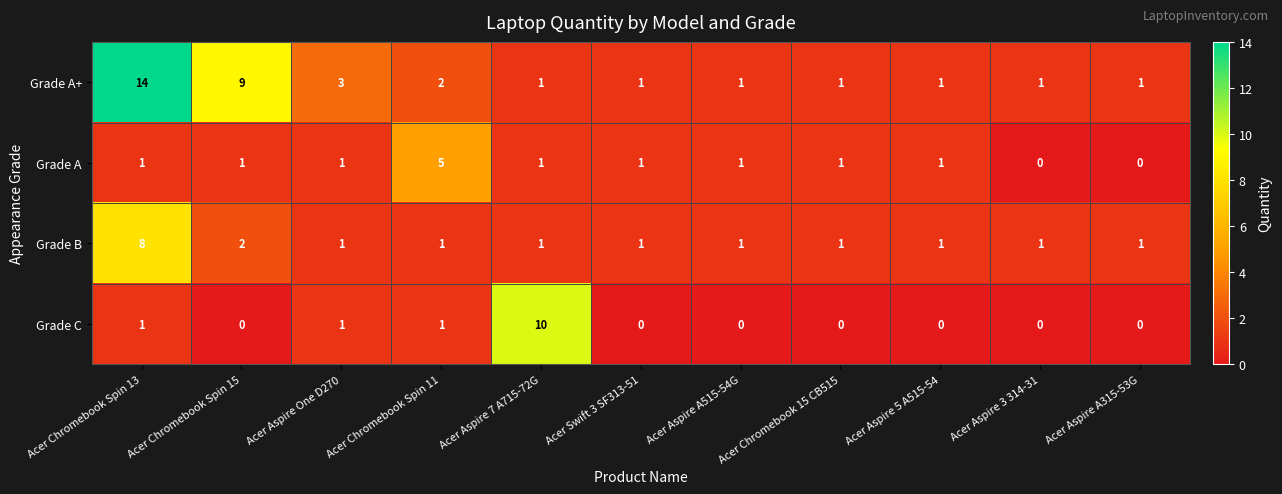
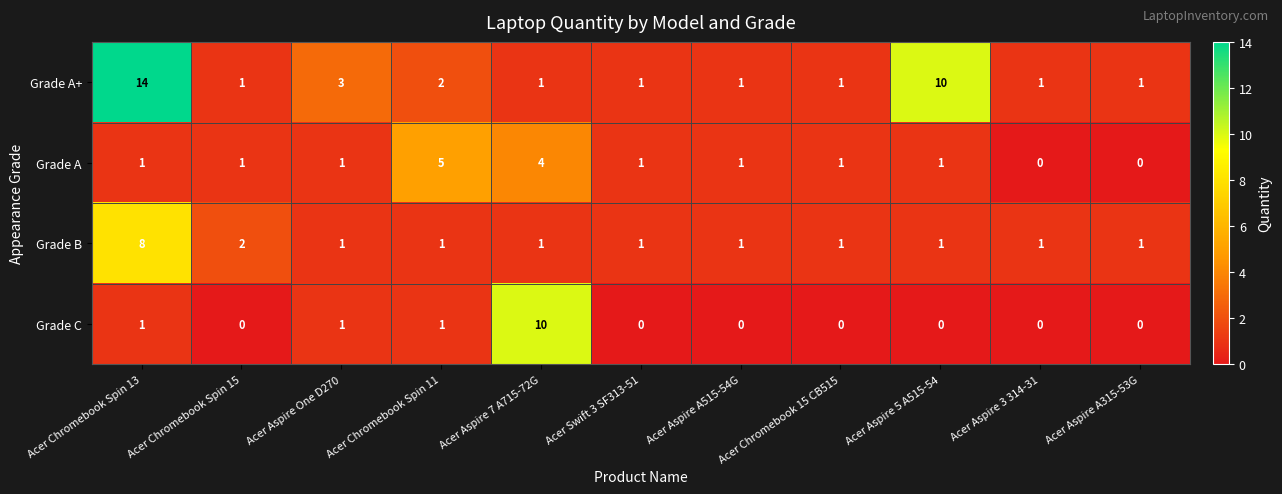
  {
    "Grade A+": {
      "Acer Chromebook Spin 13": 14,
-     "Acer Chromebook Spin 15": 9,
+     "Acer Chromebook Spin 15": 1,
      "Acer Aspire One D270": 3,
      "Acer Chromebook Spin 11": 2,
      "Acer Aspire 7 A715-72G": 1,
      "Acer Swift 3 SF313-51": 1,
      "Acer Aspire A515-54G": 1,
      "Acer Chromebook 15 CB515": 1,
-     "Acer Aspire 5 A515-54": 1,
+     "Acer Aspire 5 A515-54": 10,
      "Acer Aspire 3 314-31": 1,
      "Acer Aspire A315-53G": 1
    },
    "Grade A": {
      "Acer Chromebook Spin 13": 1,
      "Acer Chromebook Spin 15": 1,
      "Acer Aspire One D270": 1,
      "Acer Chromebook Spin 11": 5,
-     "Acer Aspire 7 A715-72G": 1,
+     "Acer Aspire 7 A715-72G": 4,
      "Acer Swift 3 SF313-51": 1,
      "Acer Aspire A515-54G": 1,
      "Acer Chromebook 15 CB515": 1,
      "Acer Aspire 5 A515-54": 1,
      "Acer Aspire 3 314-31": 0,
      "Acer Aspire A315-53G": 0
    },
    "Grade B": {
      "Acer Chromebook Spin 13": 8,
      "Acer Chromebook Spin 15": 2,
      "Acer Aspire One D270": 1,
      "Acer Chromebook Spin 11": 1,
      "Acer Aspire 7 A715-72G": 1,
      "Acer Swift 3 SF313-51": 1,
      "Acer Aspire A515-54G": 1,
      "Acer Chromebook 15 CB515": 1,
      "Acer Aspire 5 A515-54": 1,
      "Acer Aspire 3 314-31": 1,
      "Acer Aspire A315-53G": 1
    },
    "Grade C": {
      "Acer Chromebook Spin 13": 1,
      "Acer Chromebook Spin 15": 0,
      "Acer Aspire One D270": 1,
      "Acer Chromebook Spin 11": 1,
      "Acer Aspire 7 A715-72G": 10,
      "Acer Swift 3 SF313-51": 0,
      "Acer Aspire A515-54G": 0,
      "Acer Chromebook 15 CB515": 0,
      "Acer Aspire 5 A515-54": 0,
      "Acer Aspire 3 314-31": 0,
      "Acer Aspire A315-53G": 0
    }
  }
